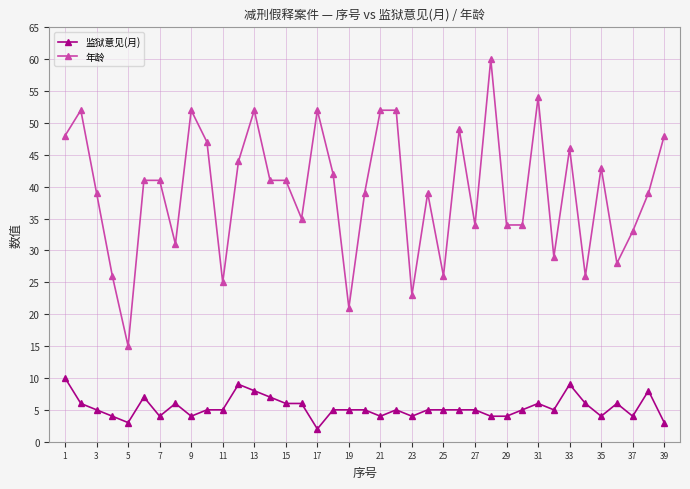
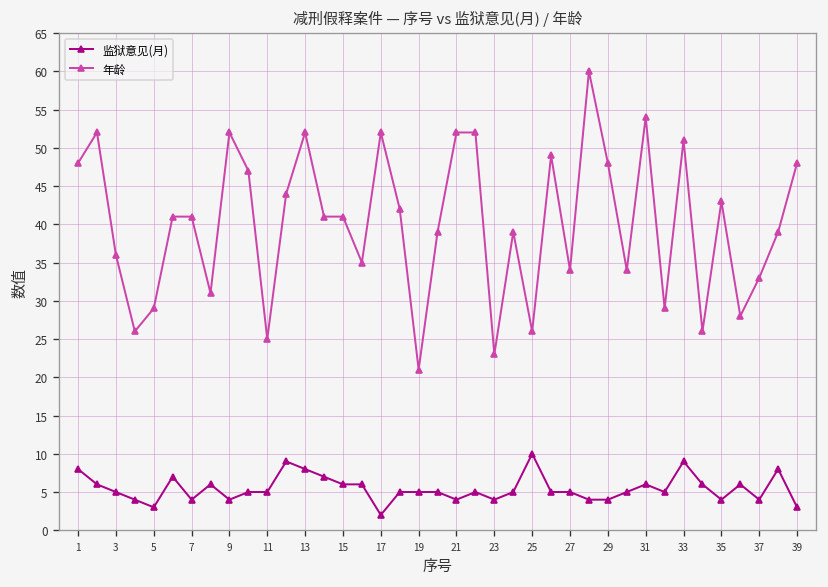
  {
    "监狱意见(月)": {
-     "1": 10,
+     "1": 8,
      "3": 5,
      "5": 3,
      "7": 4,
      "9": 4,
      "11": 5,
      "13": 8,
      "15": 6,
      "17": 2,
      "19": 5,
      "21": 4,
      "23": 4,
-     "25": 5,
+     "25": 10,
      "27": 5,
      "29": 4,
      "31": 6,
      "33": 9,
      "35": 4,
      "37": 4,
      "39": 3
    },
    "年龄": {
      "1": 48,
-     "3": 39,
-     "5": 15,
+     "3": 36,
+     "5": 29,
      "7": 41,
      "9": 52,
      "11": 25,
      "13": 52,
      "15": 41,
      "17": 52,
      "19": 21,
      "21": 52,
      "23": 23,
      "25": 26,
      "27": 34,
-     "29": 34,
+     "29": 48,
      "31": 54,
-     "33": 46,
+     "33": 51,
      "35": 43,
      "37": 33,
      "39": 48
    }
  }
